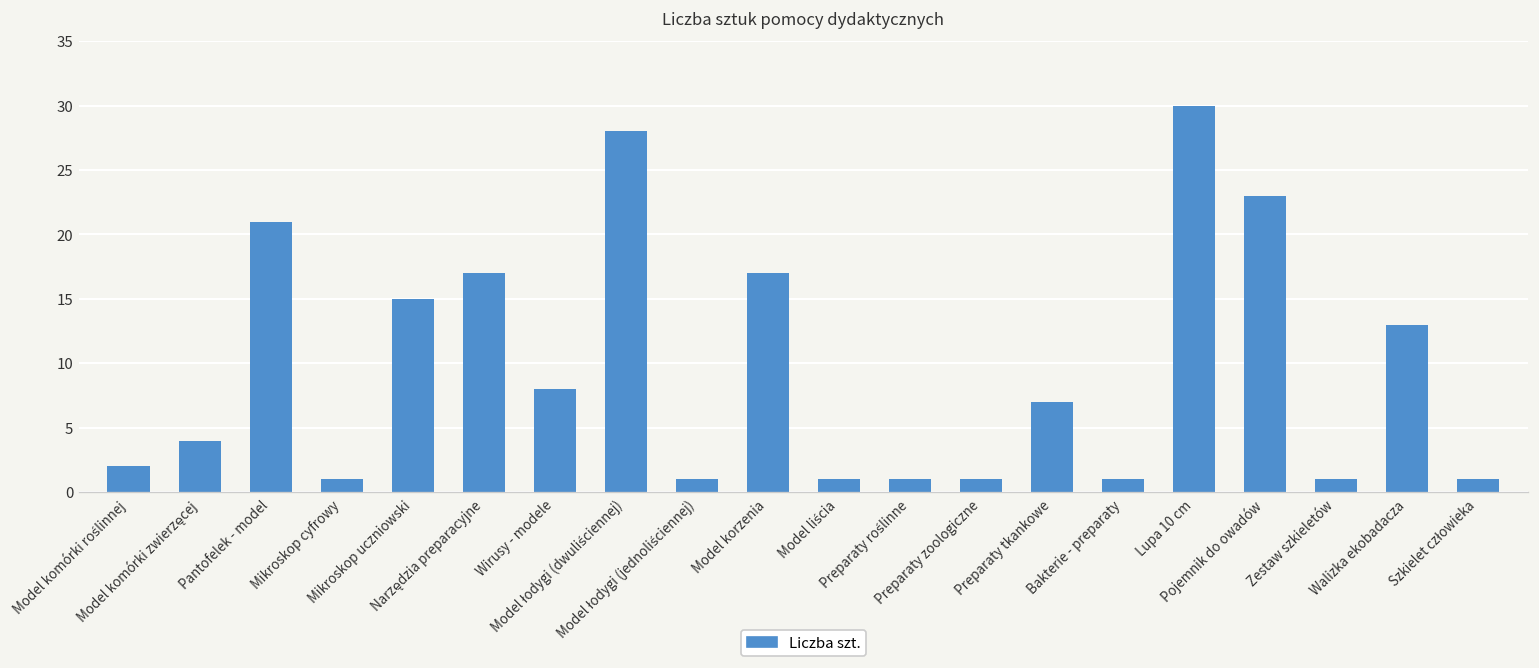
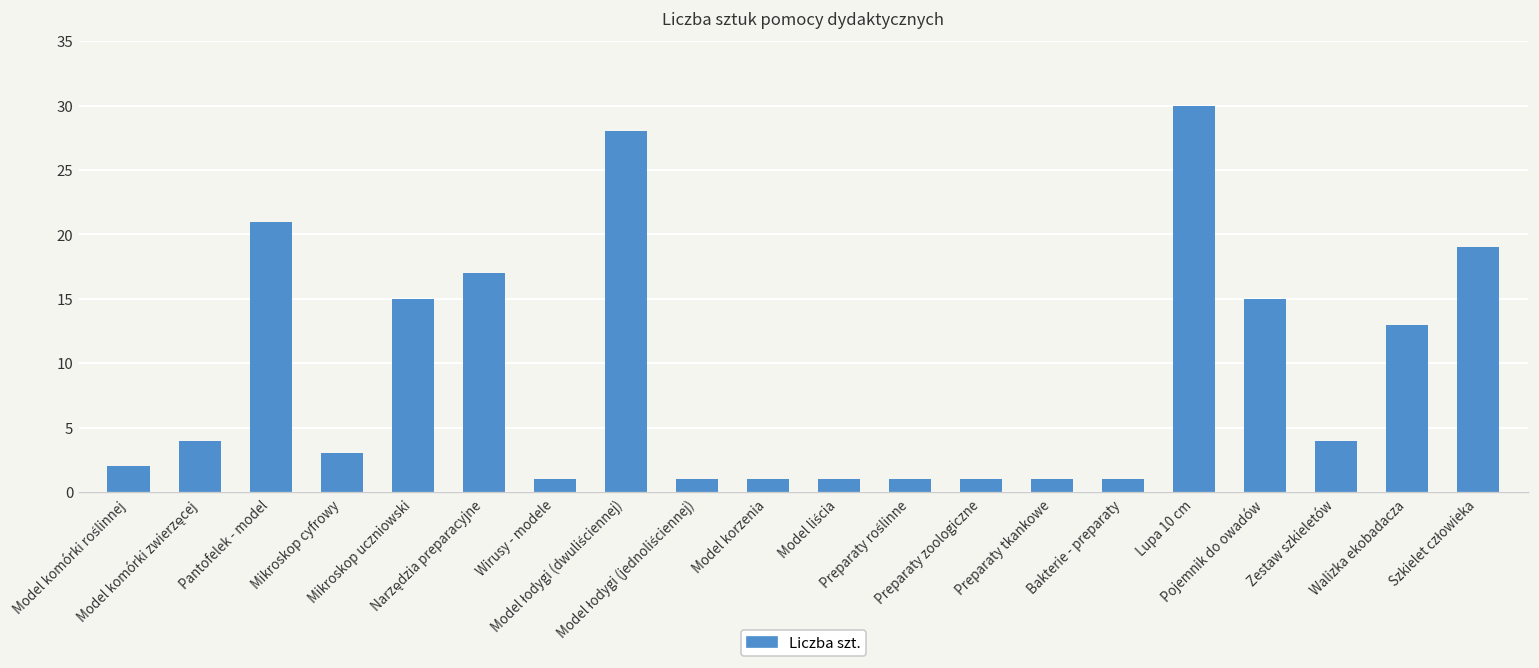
  {
    "Model komórki roślinnej": 2,
    "Model komórki zwierzęcej": 4,
    "Pantofelek - model": 21,
-   "Mikroskop cyfrowy": 1,
+   "Mikroskop cyfrowy": 3,
    "Mikroskop uczniowski": 15,
    "Narzędzia preparacyjne": 17,
-   "Wirusy - modele": 8,
+   "Wirusy - modele": 1,
    "Model łodygi (dwuliściennej)": 28,
    "Model łodygi (jednoliściennej)": 1,
-   "Model korzenia": 17,
+   "Model korzenia": 1,
    "Model liścia": 1,
    "Preparaty roślinne": 1,
    "Preparaty zoologiczne": 1,
-   "Preparaty tkankowe": 7,
+   "Preparaty tkankowe": 1,
    "Bakterie - preparaty": 1,
    "Lupa 10 cm": 30,
-   "Pojemnik do owadów": 23,
-   "Zestaw szkieletów": 1,
+   "Pojemnik do owadów": 15,
+   "Zestaw szkieletów": 4,
    "Walizka ekobadacza": 13,
-   "Szkielet człowieka": 1
+   "Szkielet człowieka": 19
  }
